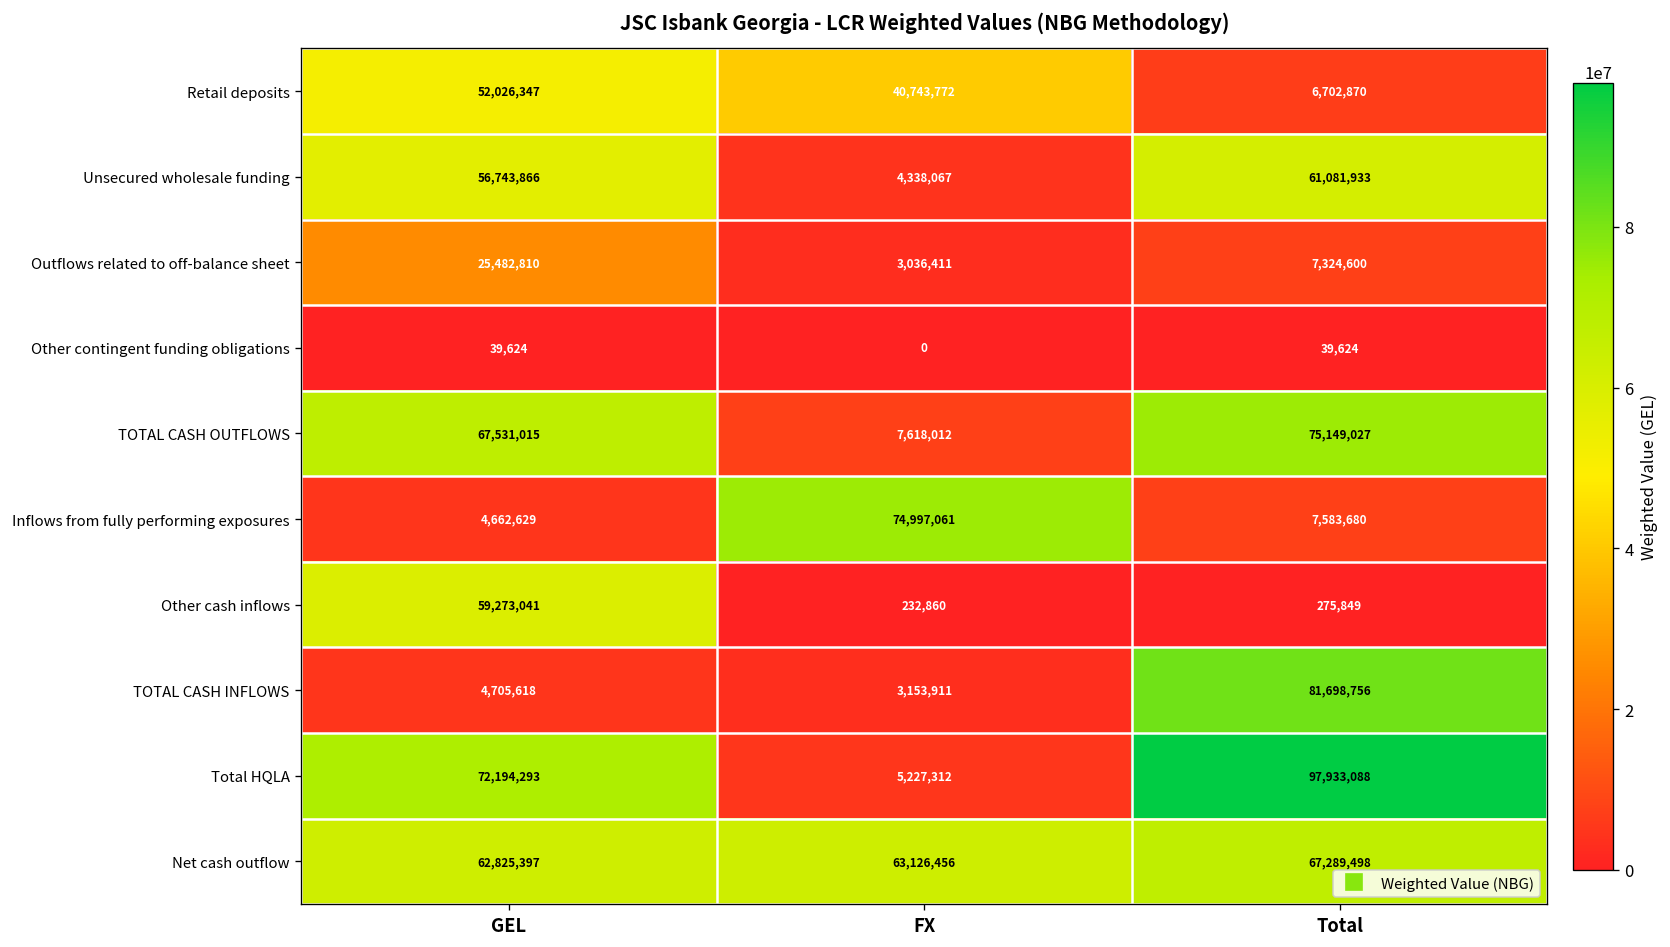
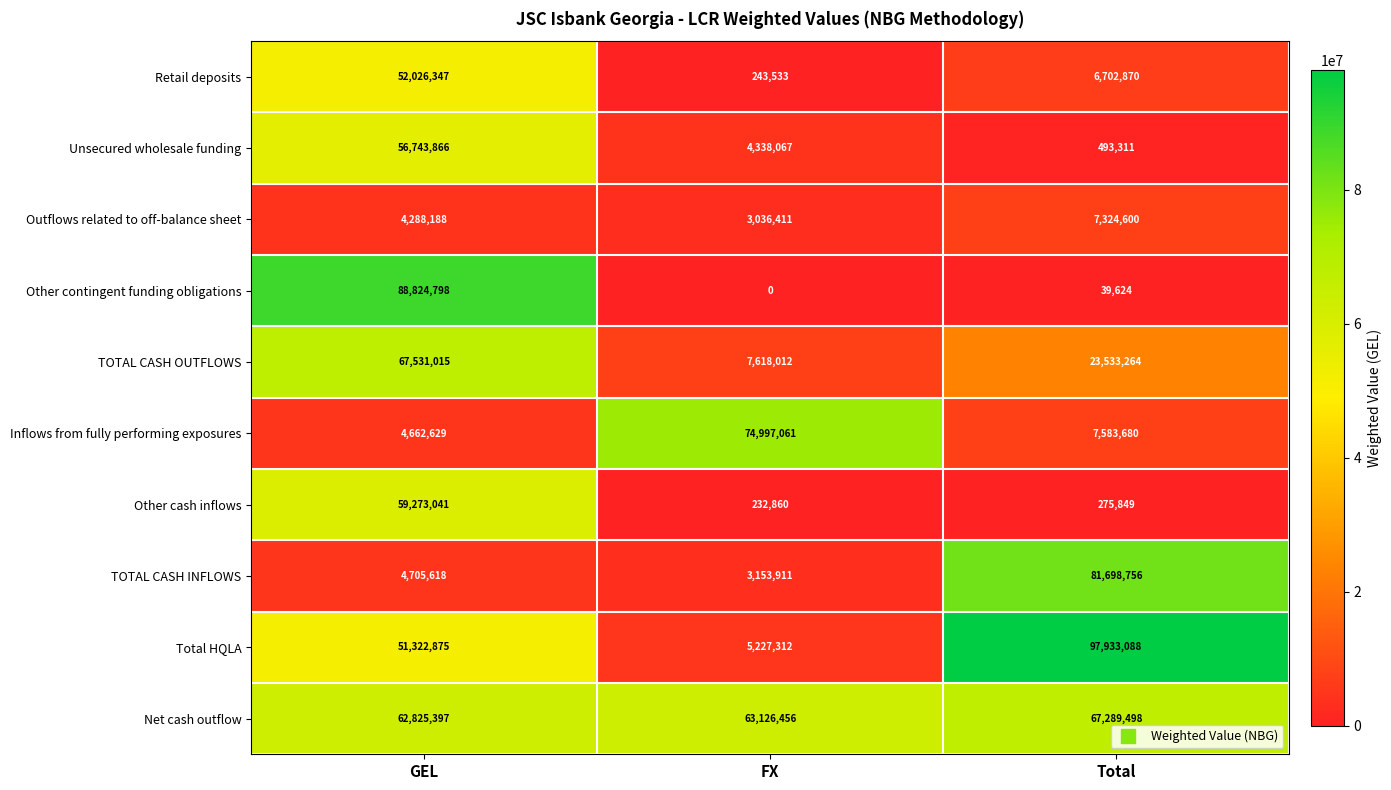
  {
    "Retail deposits": {
      "GEL": "52,026,347",
-     "FX": "40,743,772",
+     "FX": "243,533",
      "Total": "6,702,870"
    },
    "Unsecured wholesale funding": {
      "GEL": "56,743,866",
      "FX": "4,338,067",
-     "Total": "61,081,933"
+     "Total": "493,311"
    },
    "Outflows related to off-balance sheet": {
-     "GEL": "25,482,810",
+     "GEL": "4,288,188",
      "FX": "3,036,411",
      "Total": "7,324,600"
    },
    "Other contingent funding obligations": {
-     "GEL": "39,624",
+     "GEL": "88,824,798",
      "FX": "0",
      "Total": "39,624"
    },
    "TOTAL CASH OUTFLOWS": {
      "GEL": "67,531,015",
      "FX": "7,618,012",
-     "Total": "75,149,027"
+     "Total": "23,533,264"
    },
    "Inflows from fully performing exposures": {
      "GEL": "4,662,629",
      "FX": "74,997,061",
      "Total": "7,583,680"
    },
    "Other cash inflows": {
      "GEL": "59,273,041",
      "FX": "232,860",
      "Total": "275,849"
    },
    "TOTAL CASH INFLOWS": {
      "GEL": "4,705,618",
      "FX": "3,153,911",
      "Total": "81,698,756"
    },
    "Total HQLA": {
-     "GEL": "72,194,293",
+     "GEL": "51,322,875",
      "FX": "5,227,312",
      "Total": "97,933,088"
    },
    "Net cash outflow": {
      "GEL": "62,825,397",
      "FX": "63,126,456",
      "Total": "67,289,498"
    }
  }
